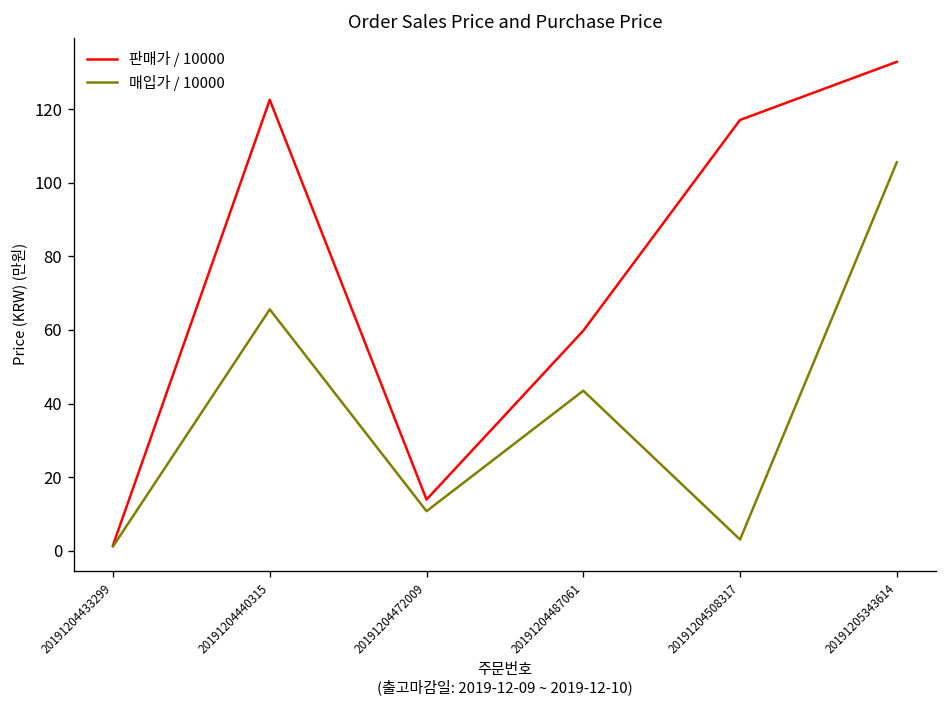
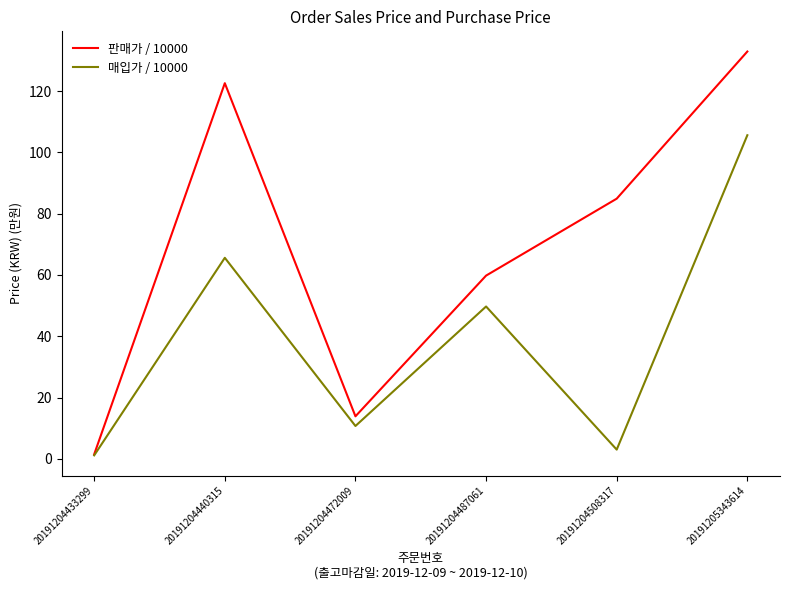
  {
    "판매가 / 10000": {
      "20191204440315": 123,
      "20191204472009": 14,
      "20191204487061": 60,
-     "20191204508317": 117,
+     "20191204508317": 85,
      "20191205343614": 133
    },
    "매입가 / 10000": {
      "20191204440315": 66,
      "20191204472009": 11,
-     "20191204487061": 43,
+     "20191204487061": 50,
      "20191204508317": 3,
      "20191205343614": 106
    }
  }
